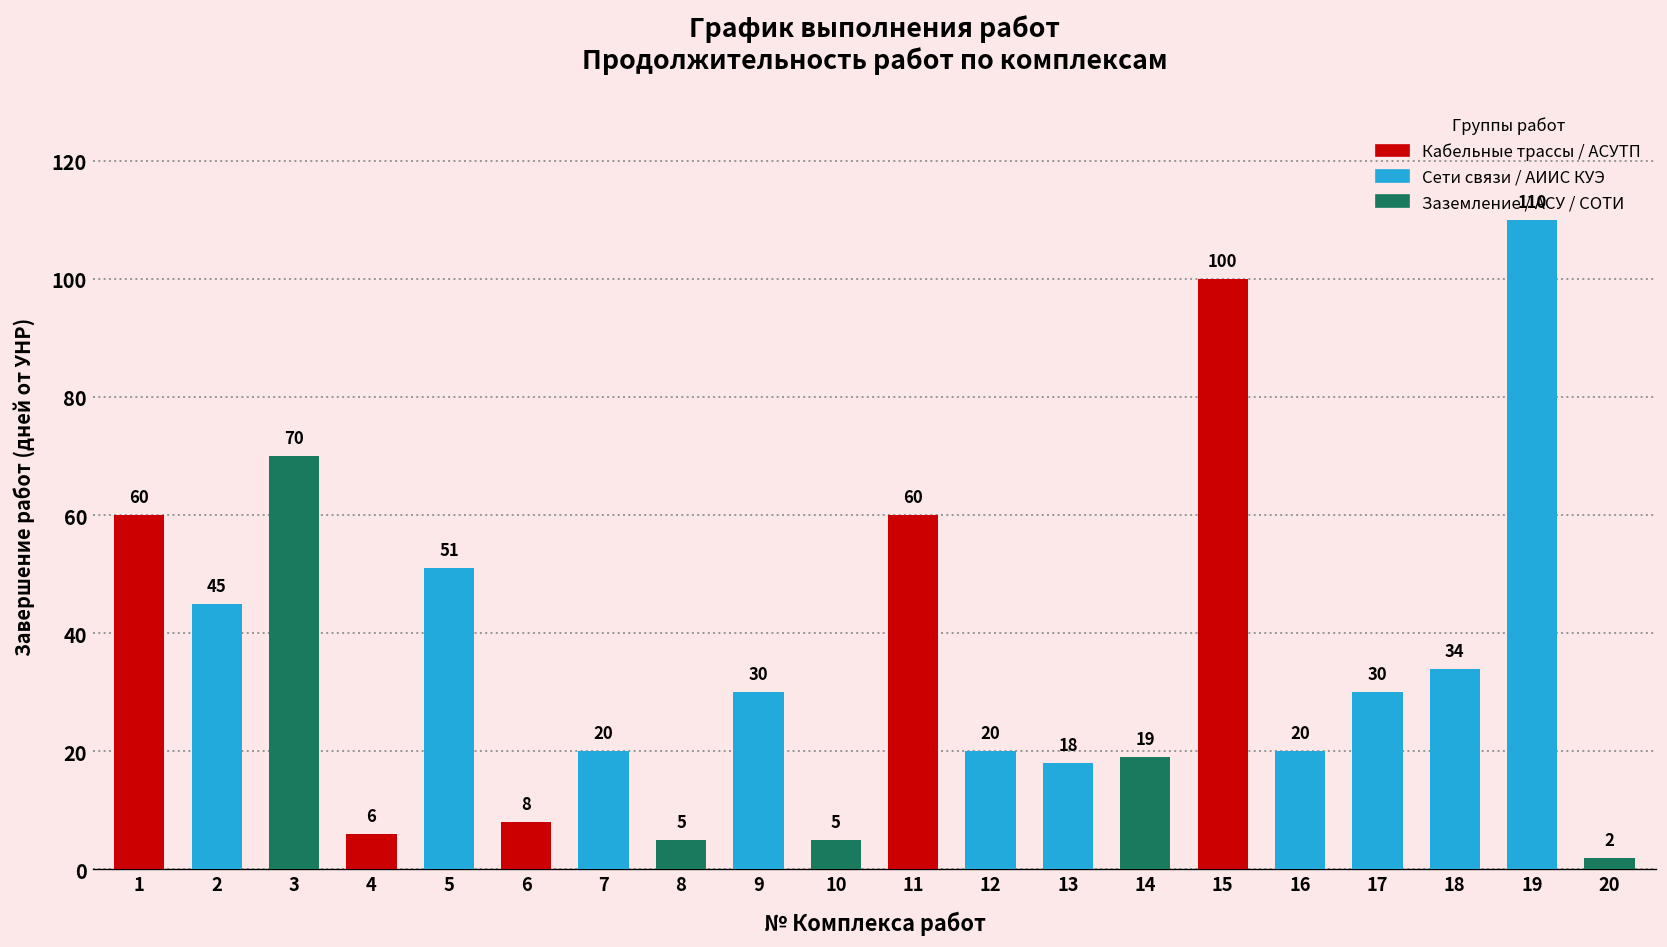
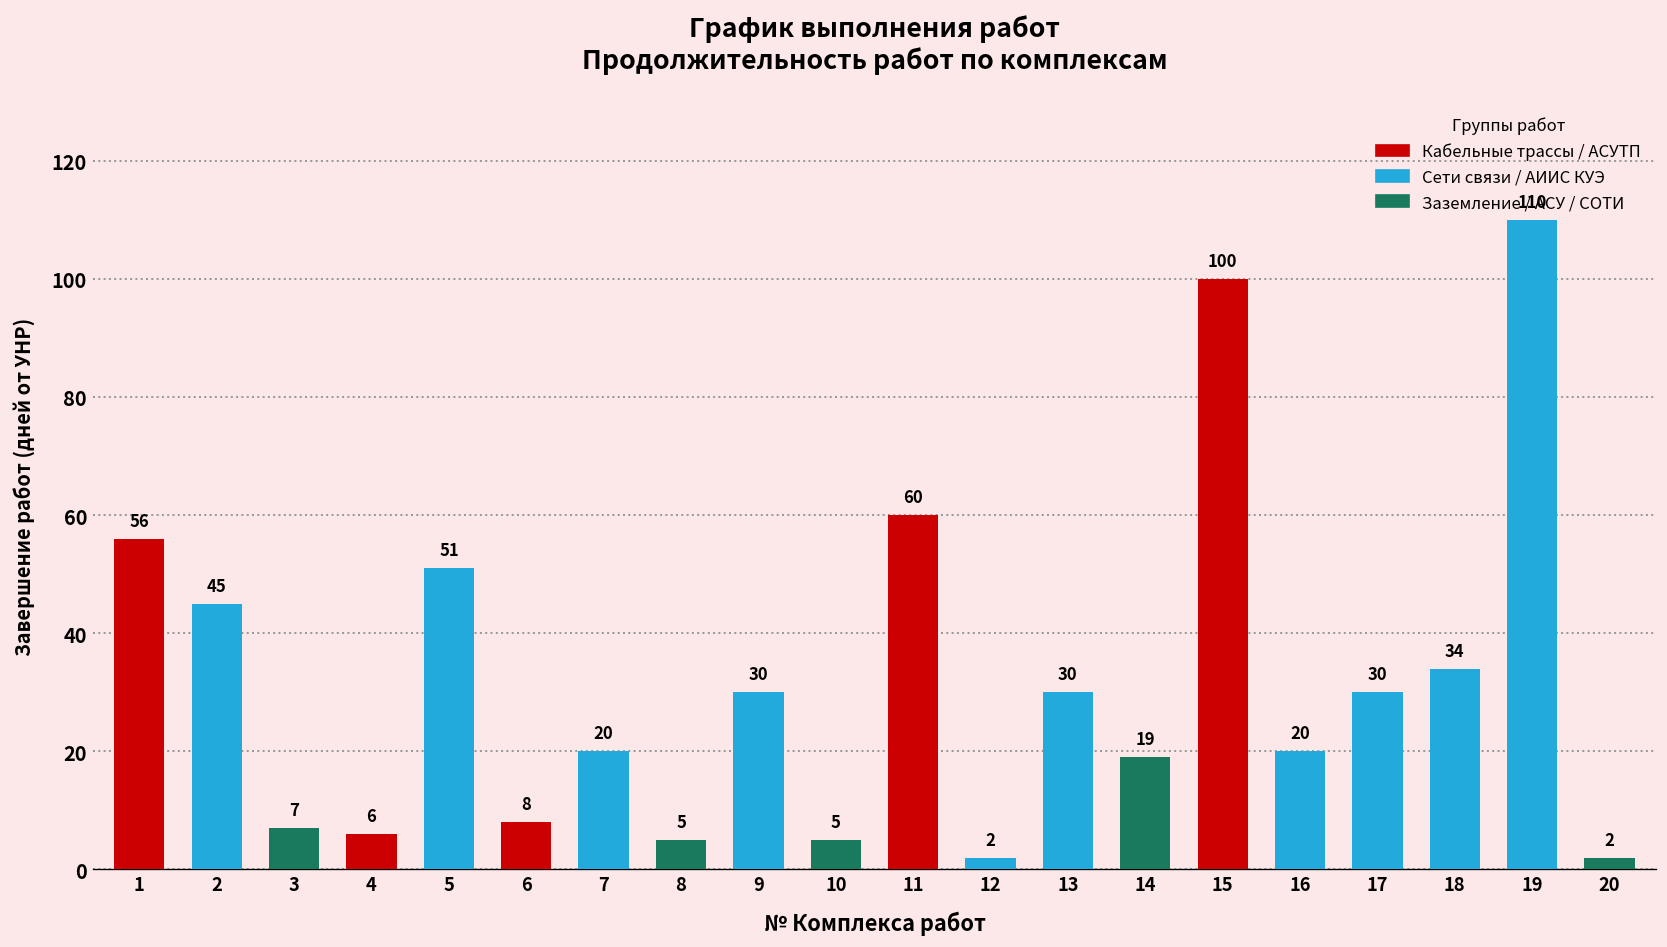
  {
-   "1": 60,
+   "1": 56,
    "2": 45,
-   "3": 70,
+   "3": 7,
    "4": 6,
    "5": 51,
    "6": 8,
    "7": 20,
    "8": 5,
    "9": 30,
    "10": 5,
    "11": 60,
-   "12": 20,
-   "13": 18,
+   "12": 2,
+   "13": 30,
    "14": 19,
    "15": 100,
    "16": 20,
    "17": 30,
    "18": 34,
    "19": 110,
    "20": 2
  }
